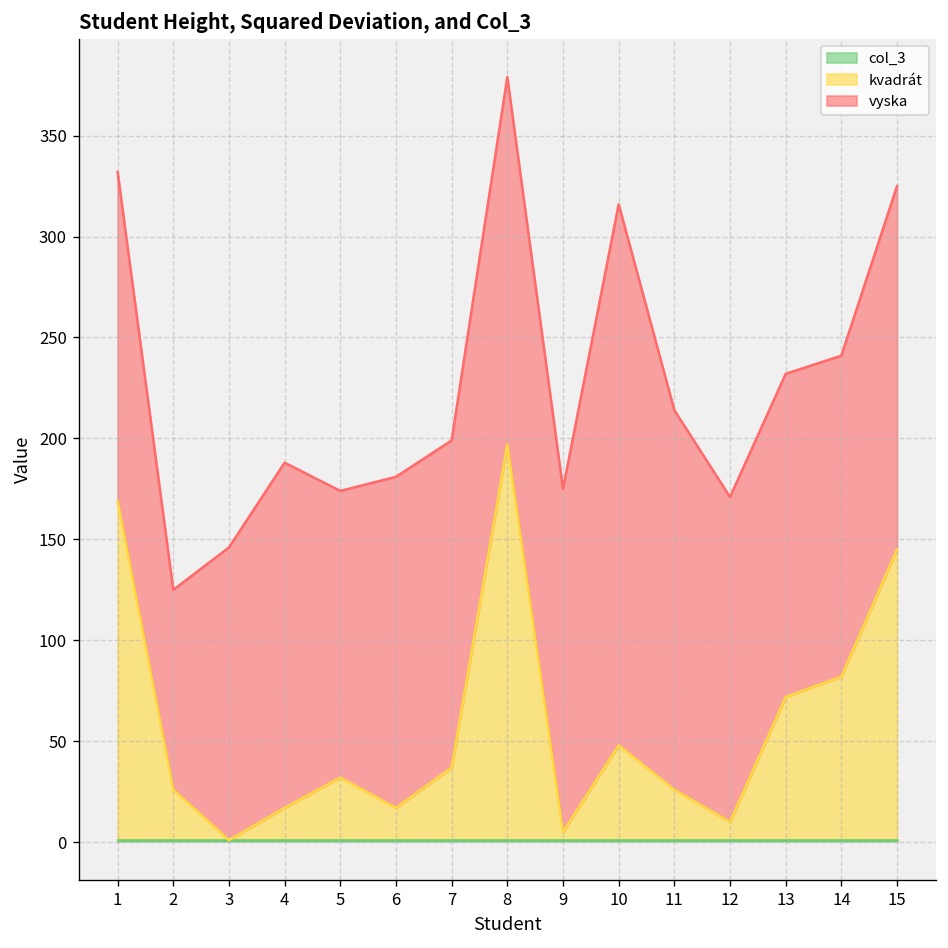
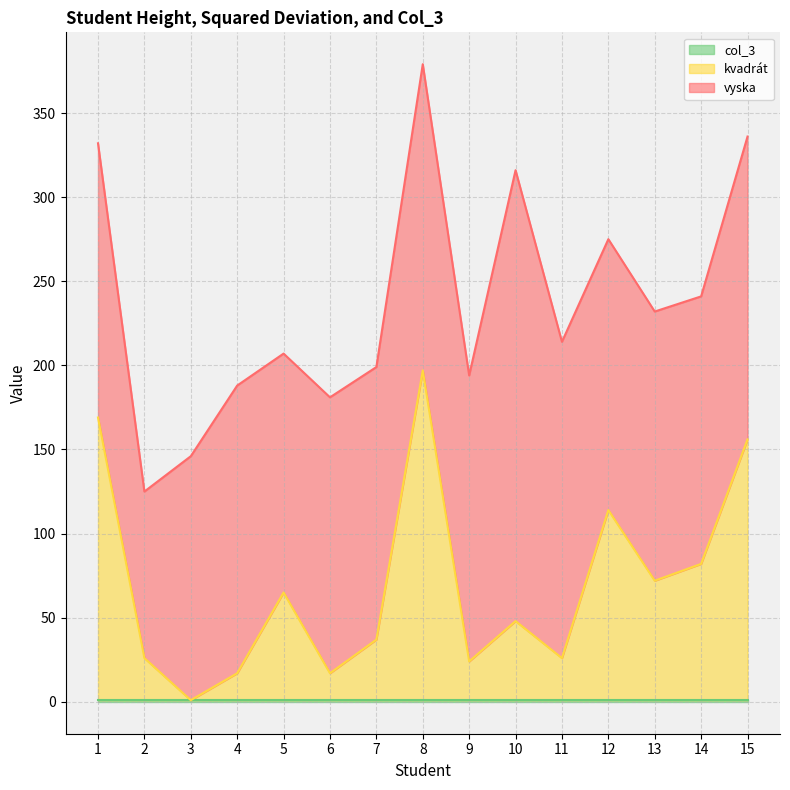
  {
    "col_3": {
      "1": 1,
      "2": 1,
      "4": 1,
      "5": 1,
      "6": 1,
      "7": 1,
      "8": 1,
      "9": 1,
      "10": 1,
      "11": 1,
      "12": 1,
      "13": 1,
      "14": 1,
      "15": 1
    },
    "kvadrát": {
      "1": 169,
      "2": 26,
      "4": 17,
-     "5": 32,
+     "5": 65,
      "6": 17,
      "7": 37,
      "8": 197,
-     "9": 5,
+     "9": 24,
      "10": 48,
      "11": 26,
-     "12": 10,
+     "12": 114,
      "13": 72,
      "14": 82,
-     "15": 145
+     "15": 156
    },
    "vyska": {
      "1": 332,
      "2": 125,
      "3": 146,
      "4": 188,
      "5": 142,
      "6": 181,
      "7": 199,
      "8": 379,
      "9": 170,
      "10": 316,
      "11": 214,
      "12": 161,
      "13": 232,
      "14": 241,
      "15": 180
    }
  }
